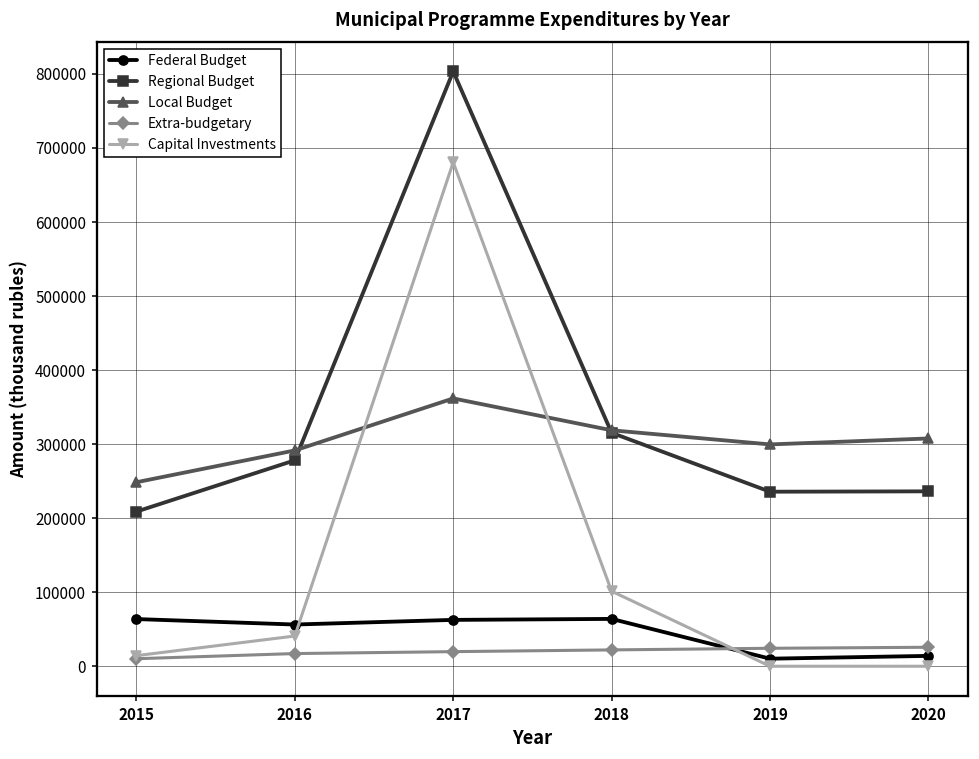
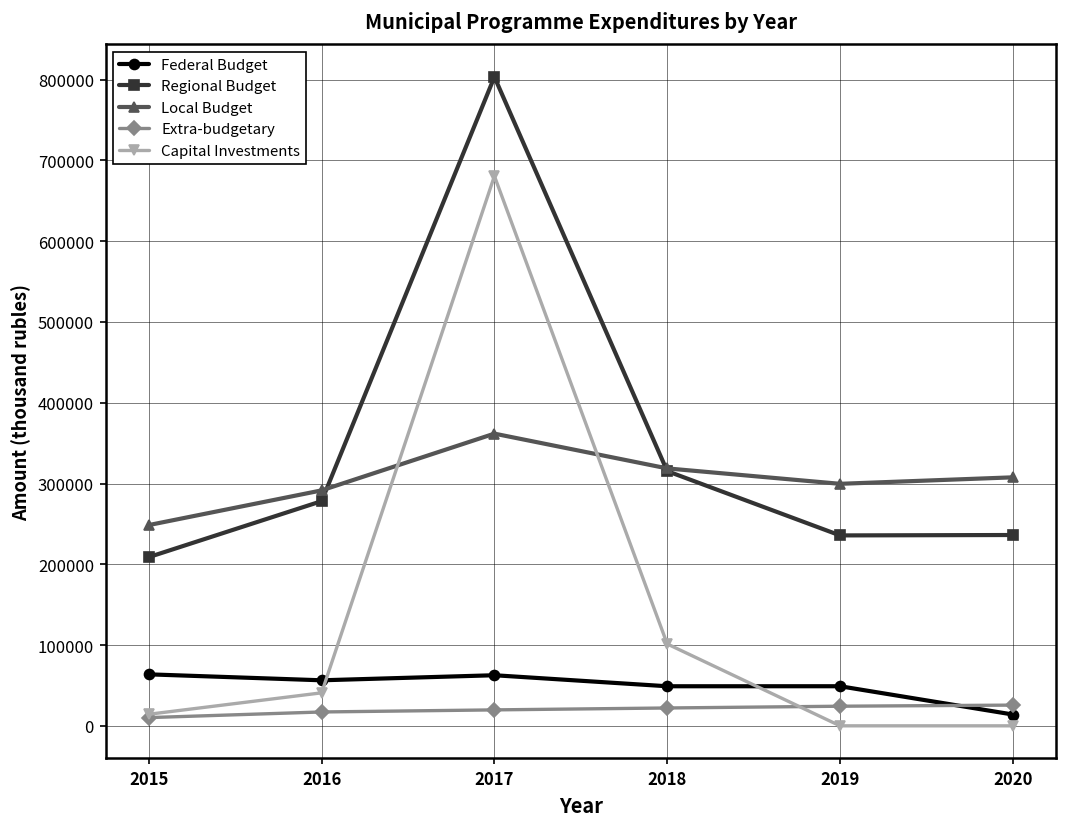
  {
    "Federal Budget": {
      "2015": 60000,
      "2016": 60000,
      "2017": 60000,
-     "2018": 60000,
-     "2019": 10000,
+     "2018": 50000,
+     "2019": 50000,
      "2020": 10000
    }
  }
